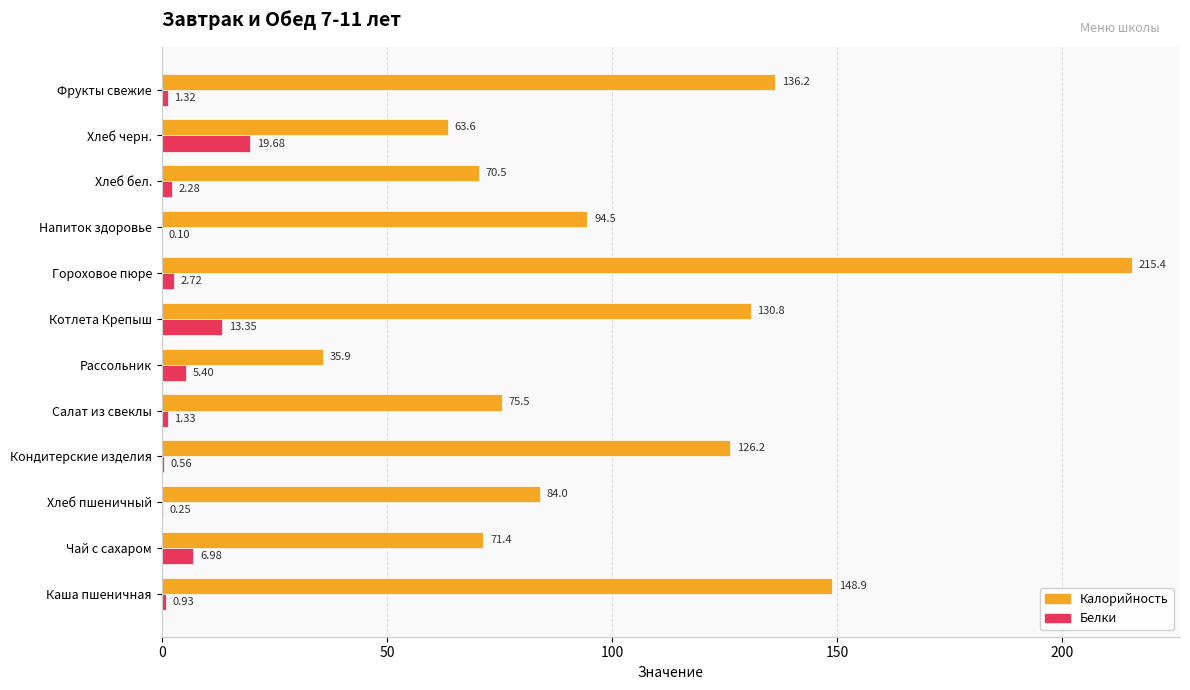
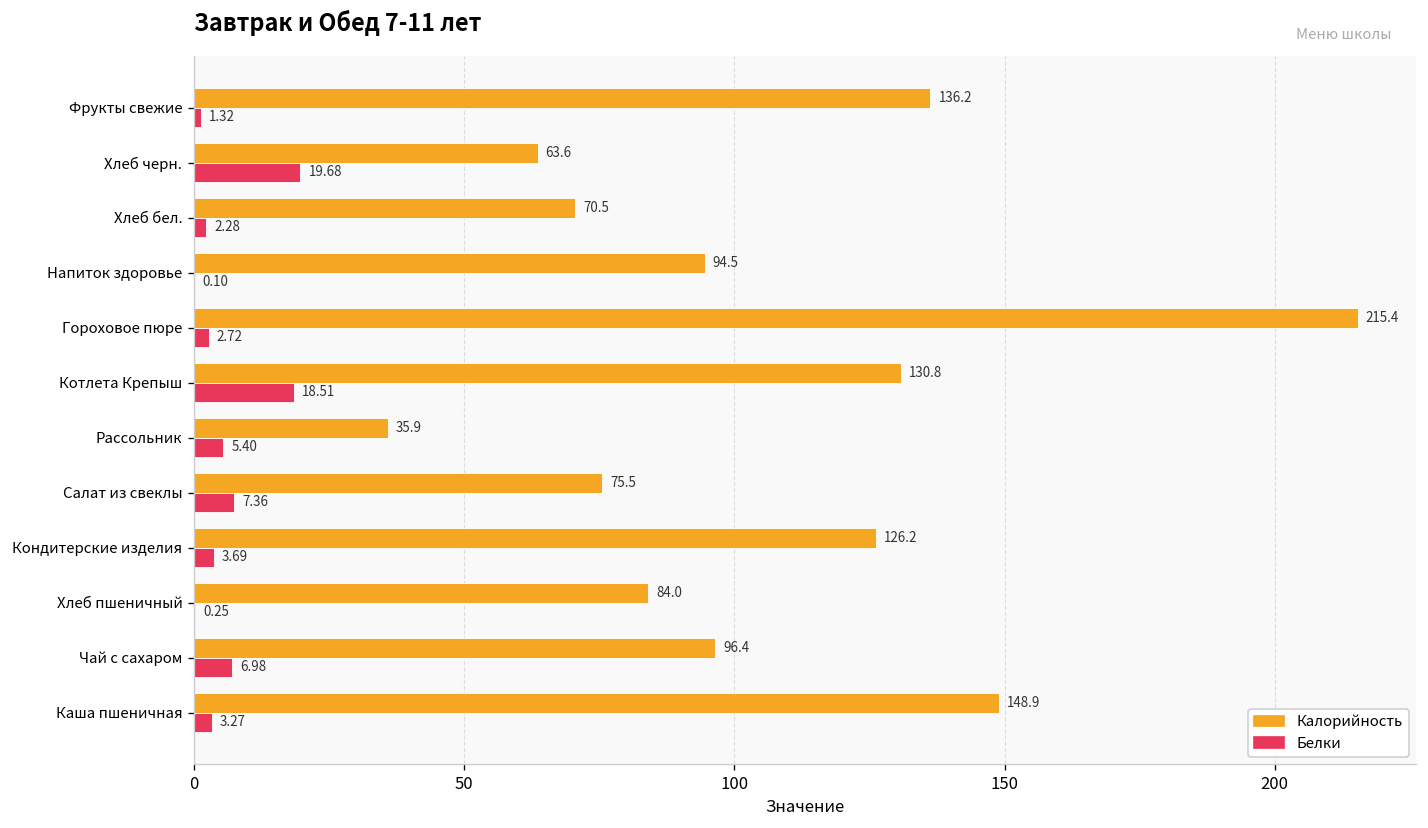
  {
    "Калорийность": {
      "Фрукты свежие": 136.2,
      "Хлеб черн.": 63.6,
      "Хлеб бел.": 70.5,
      "Напиток здоровье": 94.5,
      "Гороховое пюре": 215.4,
      "Котлета Крепыш": 130.8,
      "Рассольник": 35.9,
      "Салат из свеклы": 75.5,
      "Кондитерские изделия": 126.2,
      "Хлеб пшеничный": 84.0,
-     "Чай с сахаром": 71.4,
+     "Чай с сахаром": 96.4,
      "Каша пшеничная": 148.9
    },
    "Белки": {
      "Фрукты свежие": 1.32,
      "Хлеб черн.": 19.68,
      "Хлеб бел.": 2.28,
      "Напиток здоровье": 0.10,
      "Гороховое пюре": 2.72,
-     "Котлета Крепыш": 13.35,
+     "Котлета Крепыш": 18.51,
      "Рассольник": 5.40,
-     "Салат из свеклы": 1.33,
-     "Кондитерские изделия": 0.56,
+     "Салат из свеклы": 7.36,
+     "Кондитерские изделия": 3.69,
      "Хлеб пшеничный": 0.25,
      "Чай с сахаром": 6.98,
-     "Каша пшеничная": 0.93
+     "Каша пшеничная": 3.27
    }
  }
